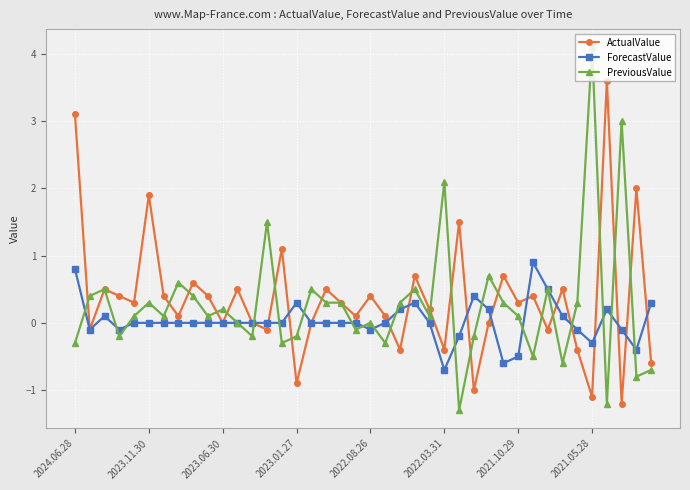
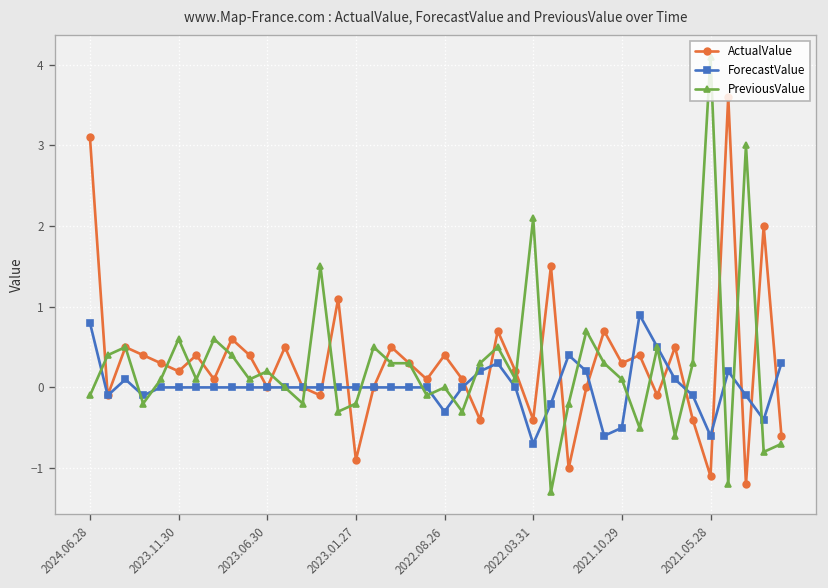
  {
    "ActualValue": {
      "2024.06.28": 3.1,
-     "2023.11.30": 1.9,
+     "2023.11.30": 0.2,
      "2023.01.27": -0.9,
      "2022.08.26": 0.4,
      "2022.03.31": -0.4,
      "2021.10.29": 0.3,
      "2021.05.28": -1.1
    },
    "ForecastValue": {
      "2024.06.28": 0.8,
      "2023.11.30": 0.0,
-     "2023.01.27": 0.3,
-     "2022.08.26": -0.1,
+     "2023.01.27": 0.0,
+     "2022.08.26": -0.3,
      "2022.03.31": -0.7,
      "2021.10.29": -0.5,
-     "2021.05.28": -0.3
+     "2021.05.28": -0.6
    },
    "PreviousValue": {
-     "2024.06.28": -0.3,
-     "2023.11.30": 0.3,
+     "2024.06.28": -0.1,
+     "2023.11.30": 0.6,
      "2023.06.30": 0.2,
      "2023.01.27": -0.2,
      "2022.08.26": 0.0,
      "2022.03.31": 2.1,
      "2021.10.29": 0.1
    }
  }
